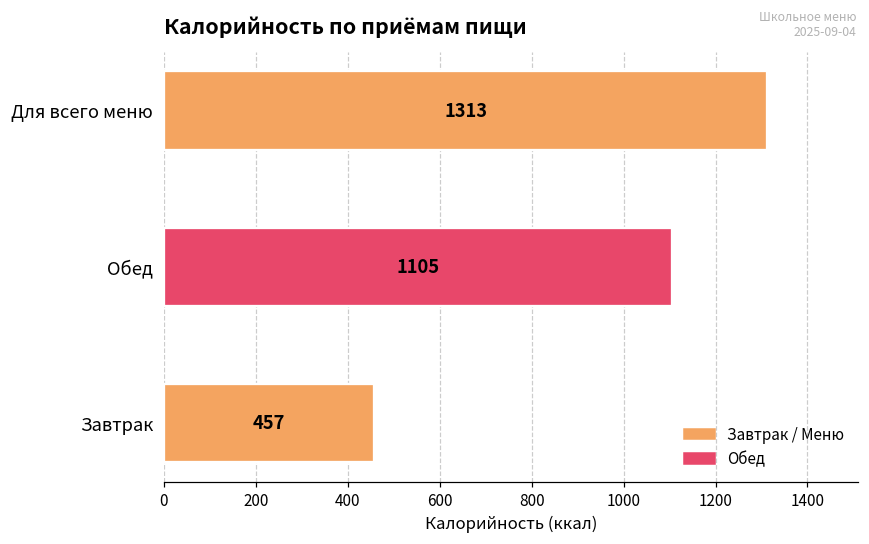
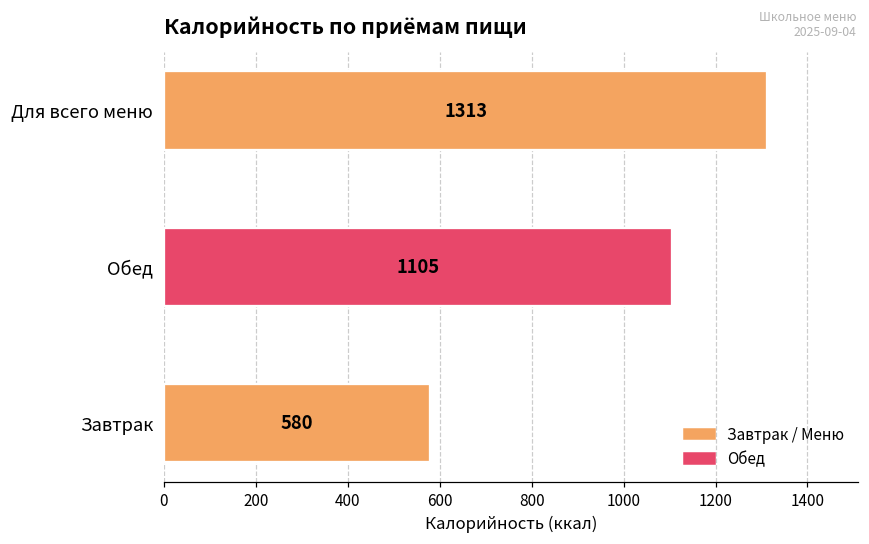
  {
    "Для всего меню": 1313,
    "Обед": 1105,
-   "Завтрак": 457
+   "Завтрак": 580
  }
